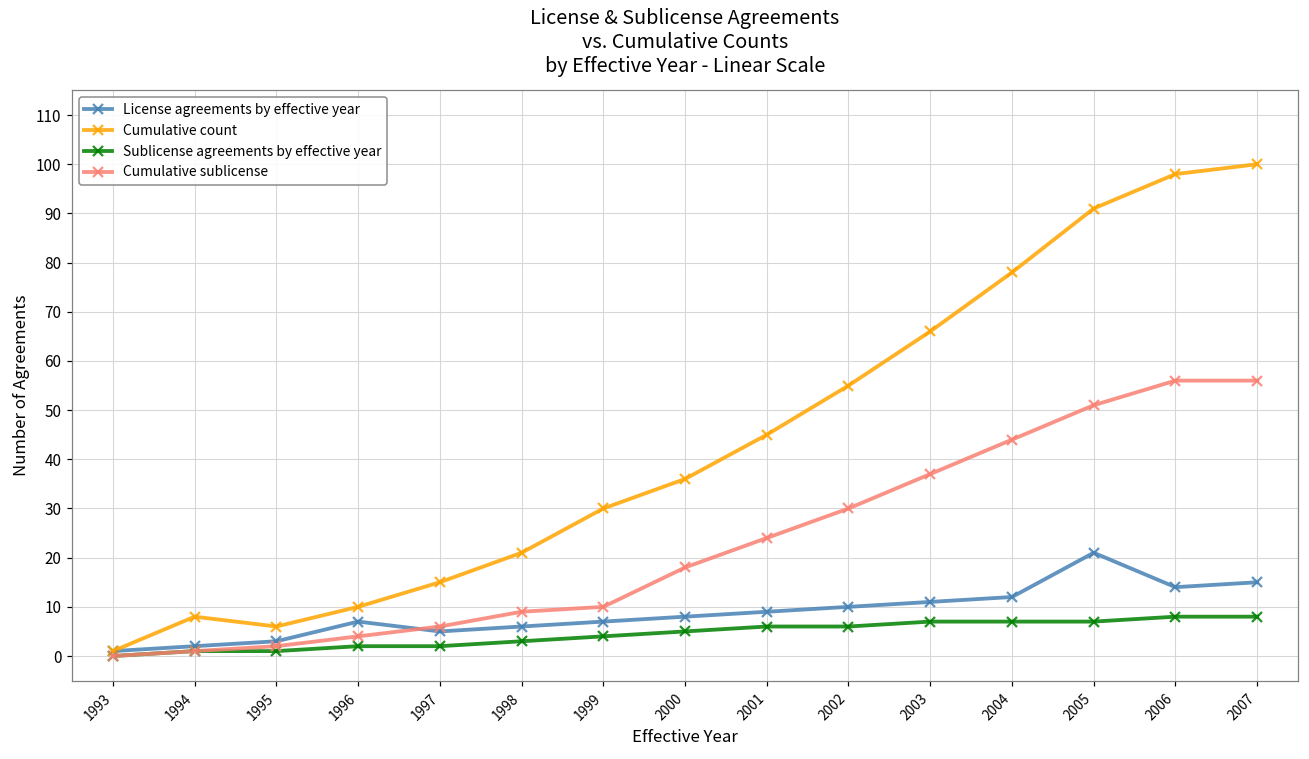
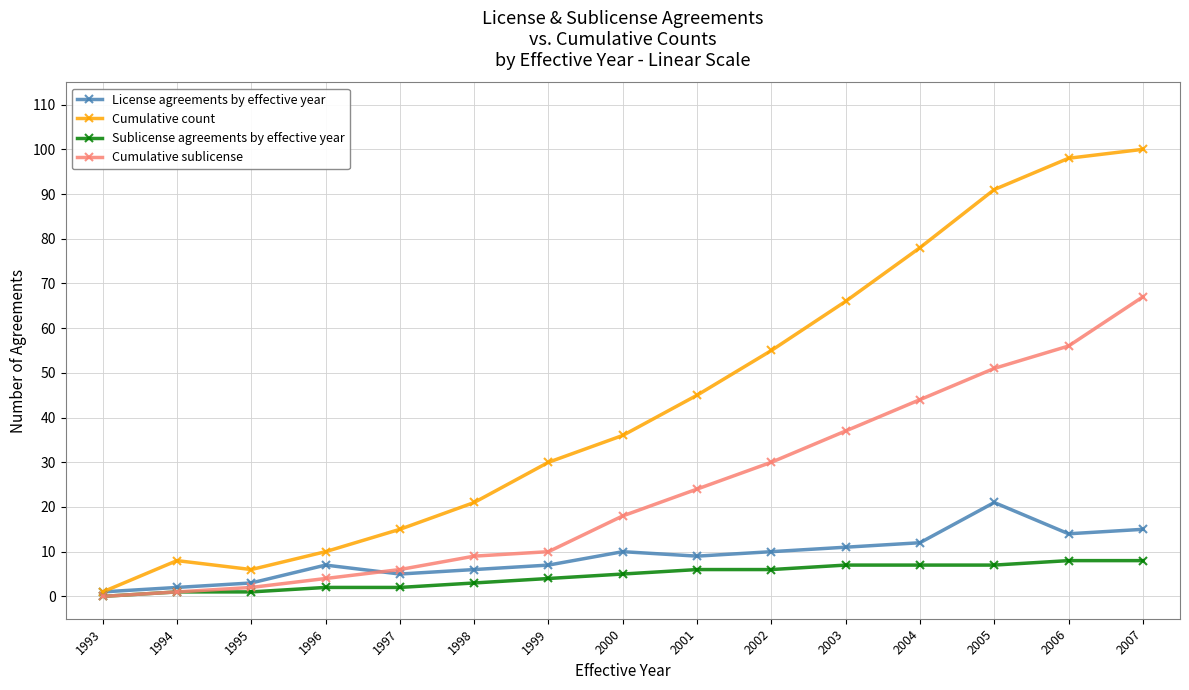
  {
    "License agreements by effective year": {
      "1994": 2,
      "1995": 3,
      "1996": 7,
      "1997": 5,
      "1998": 6,
      "1999": 7,
-     "2000": 8,
+     "2000": 10,
      "2001": 9,
      "2002": 10,
      "2003": 11,
      "2004": 12,
      "2005": 21,
      "2006": 14,
      "2007": 15
    },
    "Cumulative count": {
      "1994": 8,
      "1995": 6,
      "1996": 10,
      "1997": 15,
      "1998": 21,
      "1999": 30,
      "2000": 36,
      "2001": 45,
      "2002": 55,
      "2003": 66,
      "2004": 78,
      "2005": 91,
      "2006": 98,
      "2007": 100
    },
    "Sublicense agreements by effective year": {
      "1995": 1,
      "1996": 2,
      "1997": 2,
      "1998": 3,
      "1999": 4,
      "2000": 5,
      "2001": 6,
      "2002": 6,
      "2003": 7,
      "2004": 7,
      "2005": 7,
      "2006": 8,
      "2007": 8
    },
    "Cumulative sublicense": {
      "1995": 2,
      "1996": 4,
      "1997": 6,
      "1998": 9,
      "1999": 10,
      "2000": 18,
      "2001": 24,
      "2002": 30,
      "2003": 37,
      "2004": 44,
      "2005": 51,
      "2006": 56,
-     "2007": 56
+     "2007": 67
    }
  }
